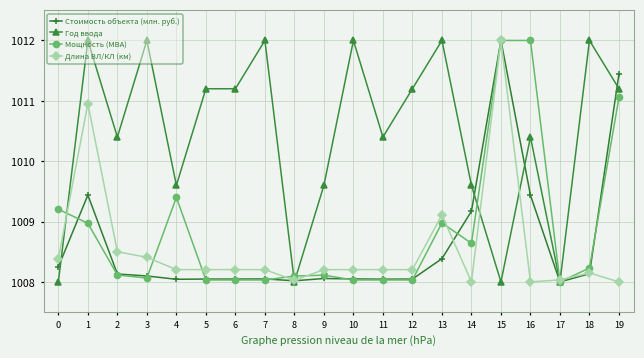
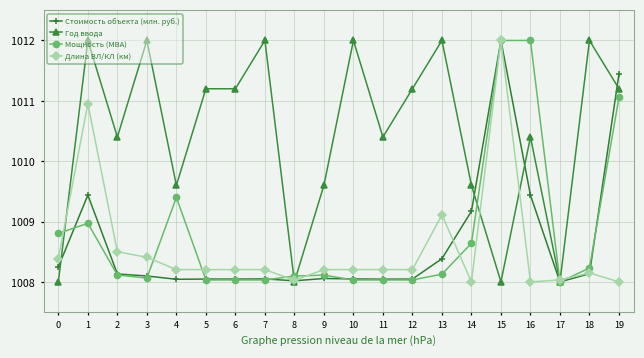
  {
    "Мощность (МВА)": {
-     "0": 1009.2,
+     "0": 1008.8,
      "1": 1009.0,
      "4": 1009.4,
      "8": 1008.1,
      "9": 1008.1,
-     "13": 1009.0,
+     "13": 1008.1,
      "14": 1008.6,
      "16": 1012.0,
      "18": 1008.2,
      "19": 1011.1
    },
    "Длина ВЛ/КЛ (км)": {
      "0": 1008.4,
      "1": 1011.0,
      "2": 1008.5,
      "3": 1008.4,
      "4": 1008.2,
      "5": 1008.2,
      "6": 1008.2,
      "7": 1008.2,
      "9": 1008.2,
      "10": 1008.2,
      "11": 1008.2,
      "12": 1008.2,
      "13": 1009.1,
      "14": 1008.0,
      "16": 1008.0,
      "19": 1008.0
    }
  }
